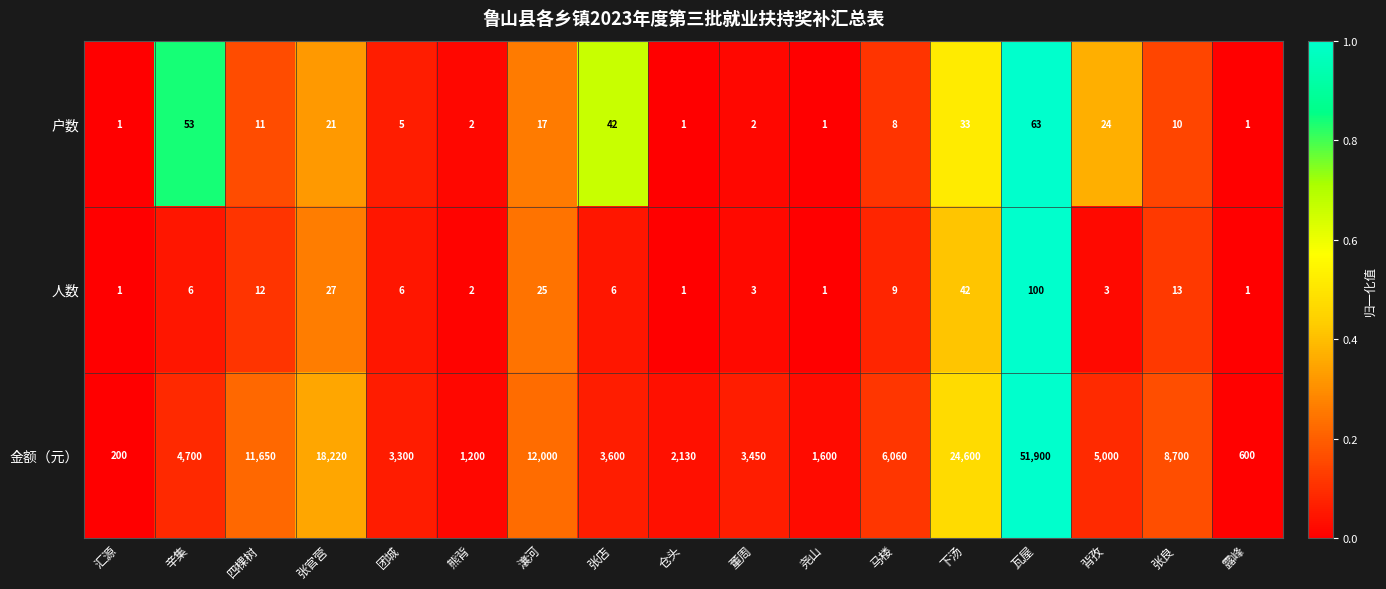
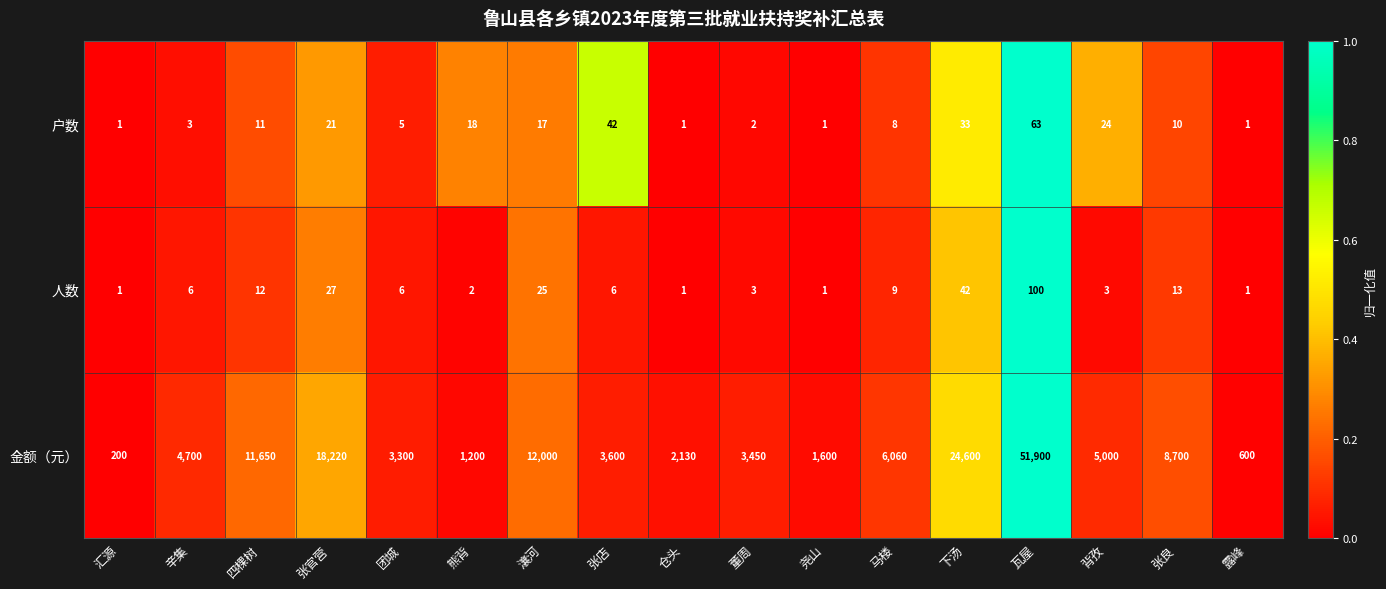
  {
    "户数": {
      "汇源": "1",
-     "辛集": "53",
+     "辛集": "3",
      "四棵树": "11",
      "张官营": "21",
      "团城": "5",
-     "熊背": "2",
+     "熊背": "18",
      "瀼河": "17",
      "张店": "42",
      "仓头": "1",
      "董周": "2",
      "尧山": "1",
      "马楼": "8",
      "下汤": "33",
      "瓦屋": "63",
      "背孜": "24",
      "张良": "10",
      "露峰": "1"
    },
    "人数": {
      "汇源": "1",
      "辛集": "6",
      "四棵树": "12",
      "张官营": "27",
      "团城": "6",
      "熊背": "2",
      "瀼河": "25",
      "张店": "6",
      "仓头": "1",
      "董周": "3",
      "尧山": "1",
      "马楼": "9",
      "下汤": "42",
      "瓦屋": "100",
      "背孜": "3",
      "张良": "13",
      "露峰": "1"
    },
    "金额（元）": {
      "汇源": "200",
      "辛集": "4,700",
      "四棵树": "11,650",
      "张官营": "18,220",
      "团城": "3,300",
      "熊背": "1,200",
      "瀼河": "12,000",
      "张店": "3,600",
      "仓头": "2,130",
      "董周": "3,450",
      "尧山": "1,600",
      "马楼": "6,060",
      "下汤": "24,600",
      "瓦屋": "51,900",
      "背孜": "5,000",
      "张良": "8,700",
      "露峰": "600"
    }
  }
